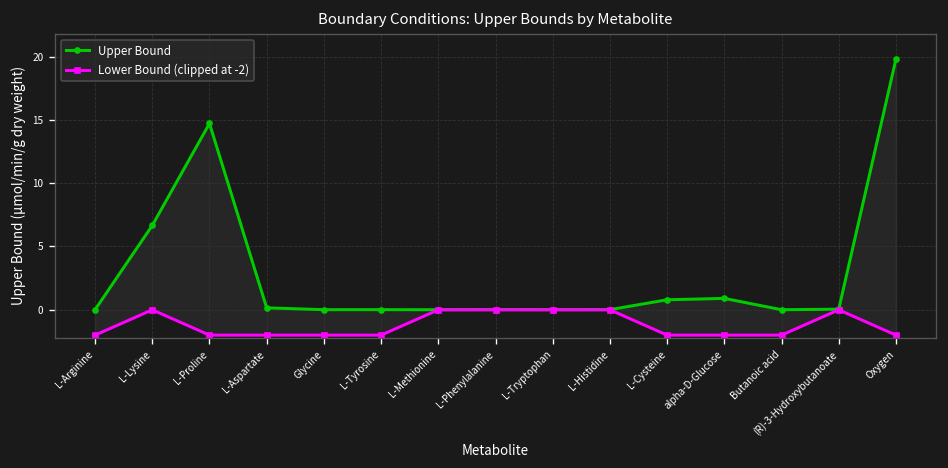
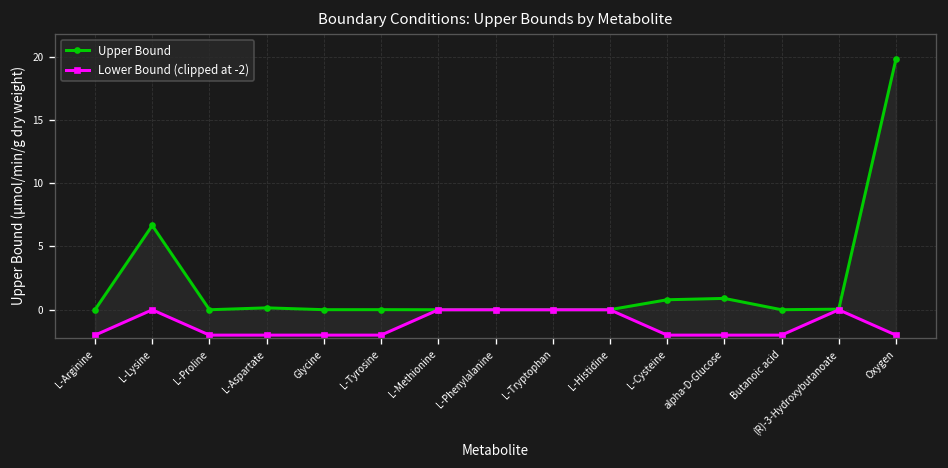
  {
    "Upper Bound": {
      "L-Arginine": 0.0,
      "L-Lysine": 6.7,
-     "L-Proline": 14.7,
+     "L-Proline": 0.0,
      "L-Aspartate": 0.2,
      "Glycine": 0.0,
      "L-Tyrosine": 0.0,
      "L-Cysteine": 0.8,
      "alpha-D-Glucose": 0.9,
      "Butanoic acid": 0.0,
      "Oxygen": 19.8
    },
    "Lower Bound (clipped at -2)": {
      "L-Arginine": -2.0,
      "L-Lysine": 0.0,
      "L-Proline": -2.0,
      "L-Aspartate": -2.0,
      "Glycine": -2.0,
      "L-Tyrosine": -2.0,
      "L-Cysteine": -2.0,
      "alpha-D-Glucose": -2.0,
      "Butanoic acid": -2.0,
      "Oxygen": -2.0
    }
  }
